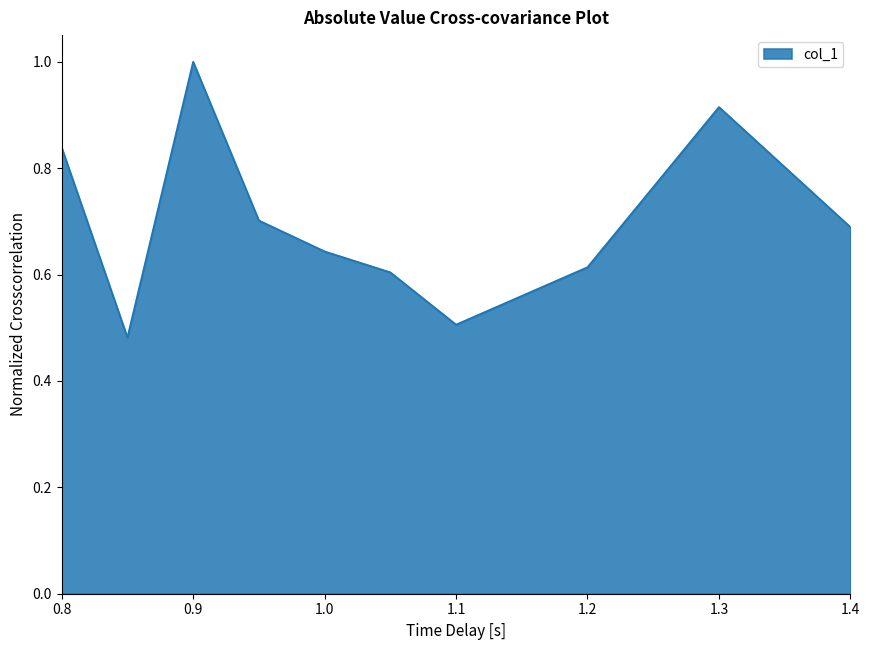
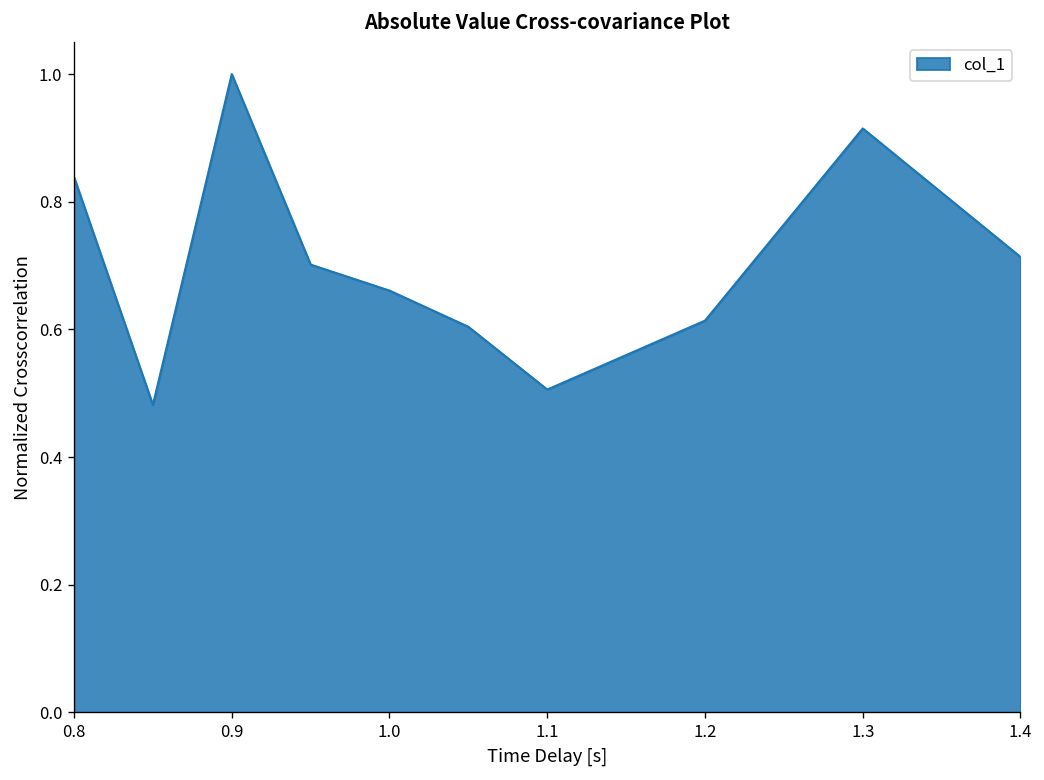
  {
    "0.8": 0.84,
    "0.9": 1.00,
-   "1.0": 0.64,
+   "1.0": 0.66,
    "1.1": 0.51,
    "1.2": 0.61,
    "1.3": 0.91,
-   "1.4": 0.69
+   "1.4": 0.71
  }
